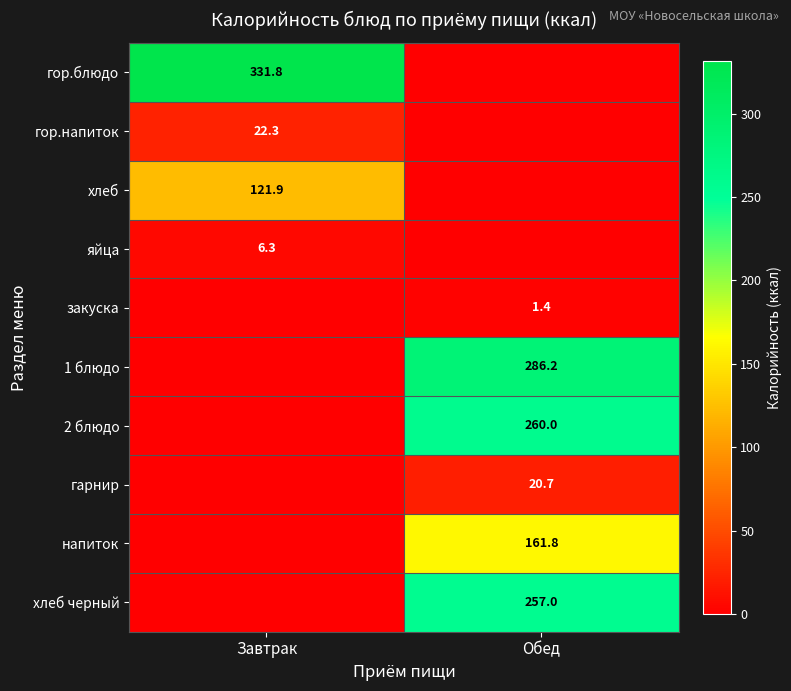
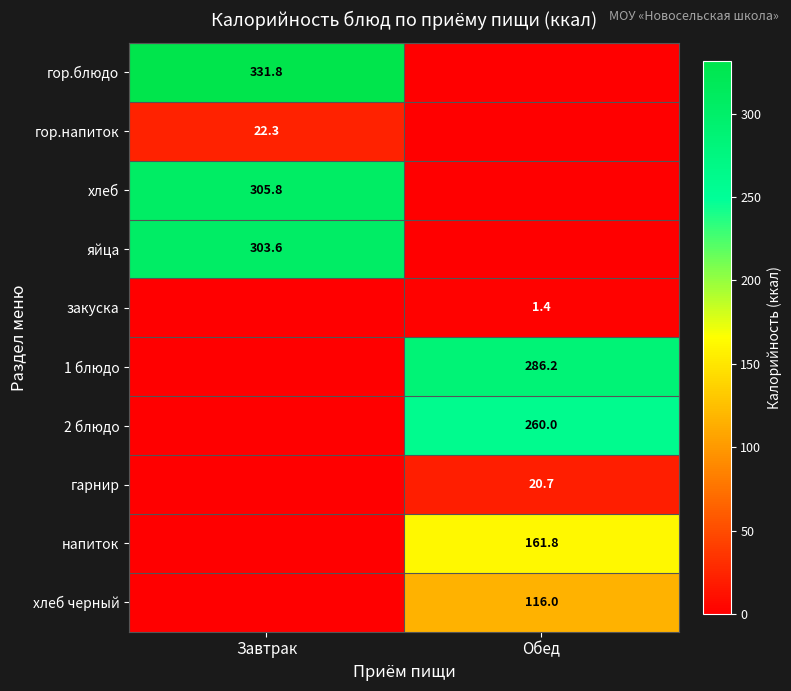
  {
    "гор.блюдо": {
      "Завтрак": 331.8
    },
    "гор.напиток": {
      "Завтрак": 22.3
    },
    "хлеб": {
-     "Завтрак": 121.9
+     "Завтрак": 305.8
    },
    "яйца": {
-     "Завтрак": 6.3
+     "Завтрак": 303.6
    },
    "закуска": {
      "Обед": 1.4
    },
    "1 блюдо": {
      "Обед": 286.2
    },
    "2 блюдо": {
      "Обед": 260.0
    },
    "гарнир": {
      "Обед": 20.7
    },
    "напиток": {
      "Обед": 161.8
    },
    "хлеб черный": {
-     "Обед": 257.0
+     "Обед": 116.0
    }
  }
